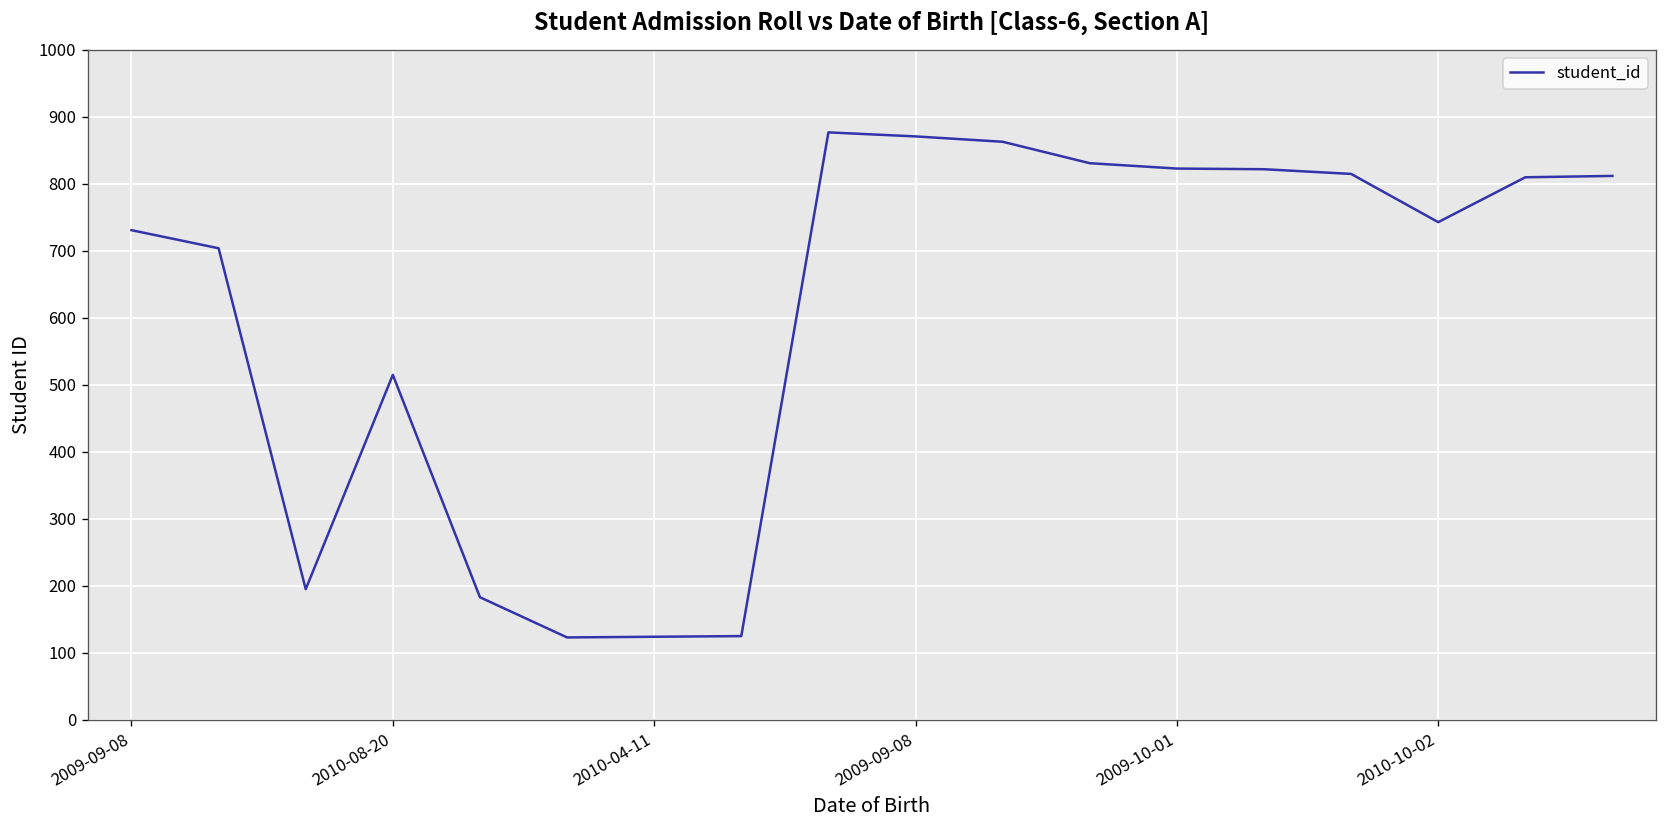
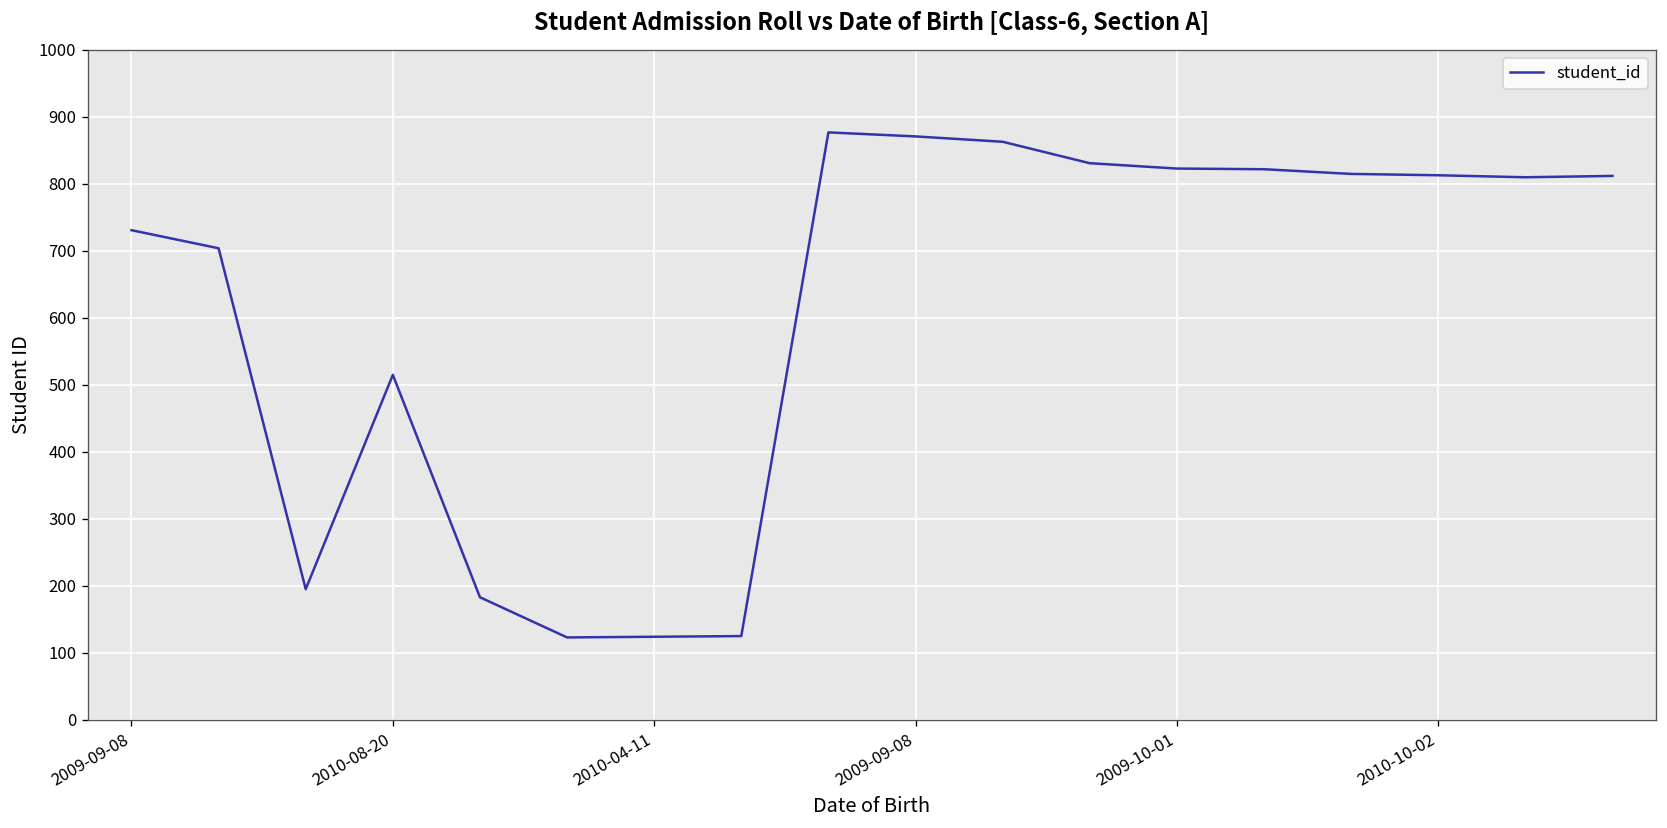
  {
    "2010-08-20": 520,
    "2010-04-11": 120,
    "2009-10-01": 820,
-   "2010-10-02": 740
+   "2010-10-02": 810
  }
